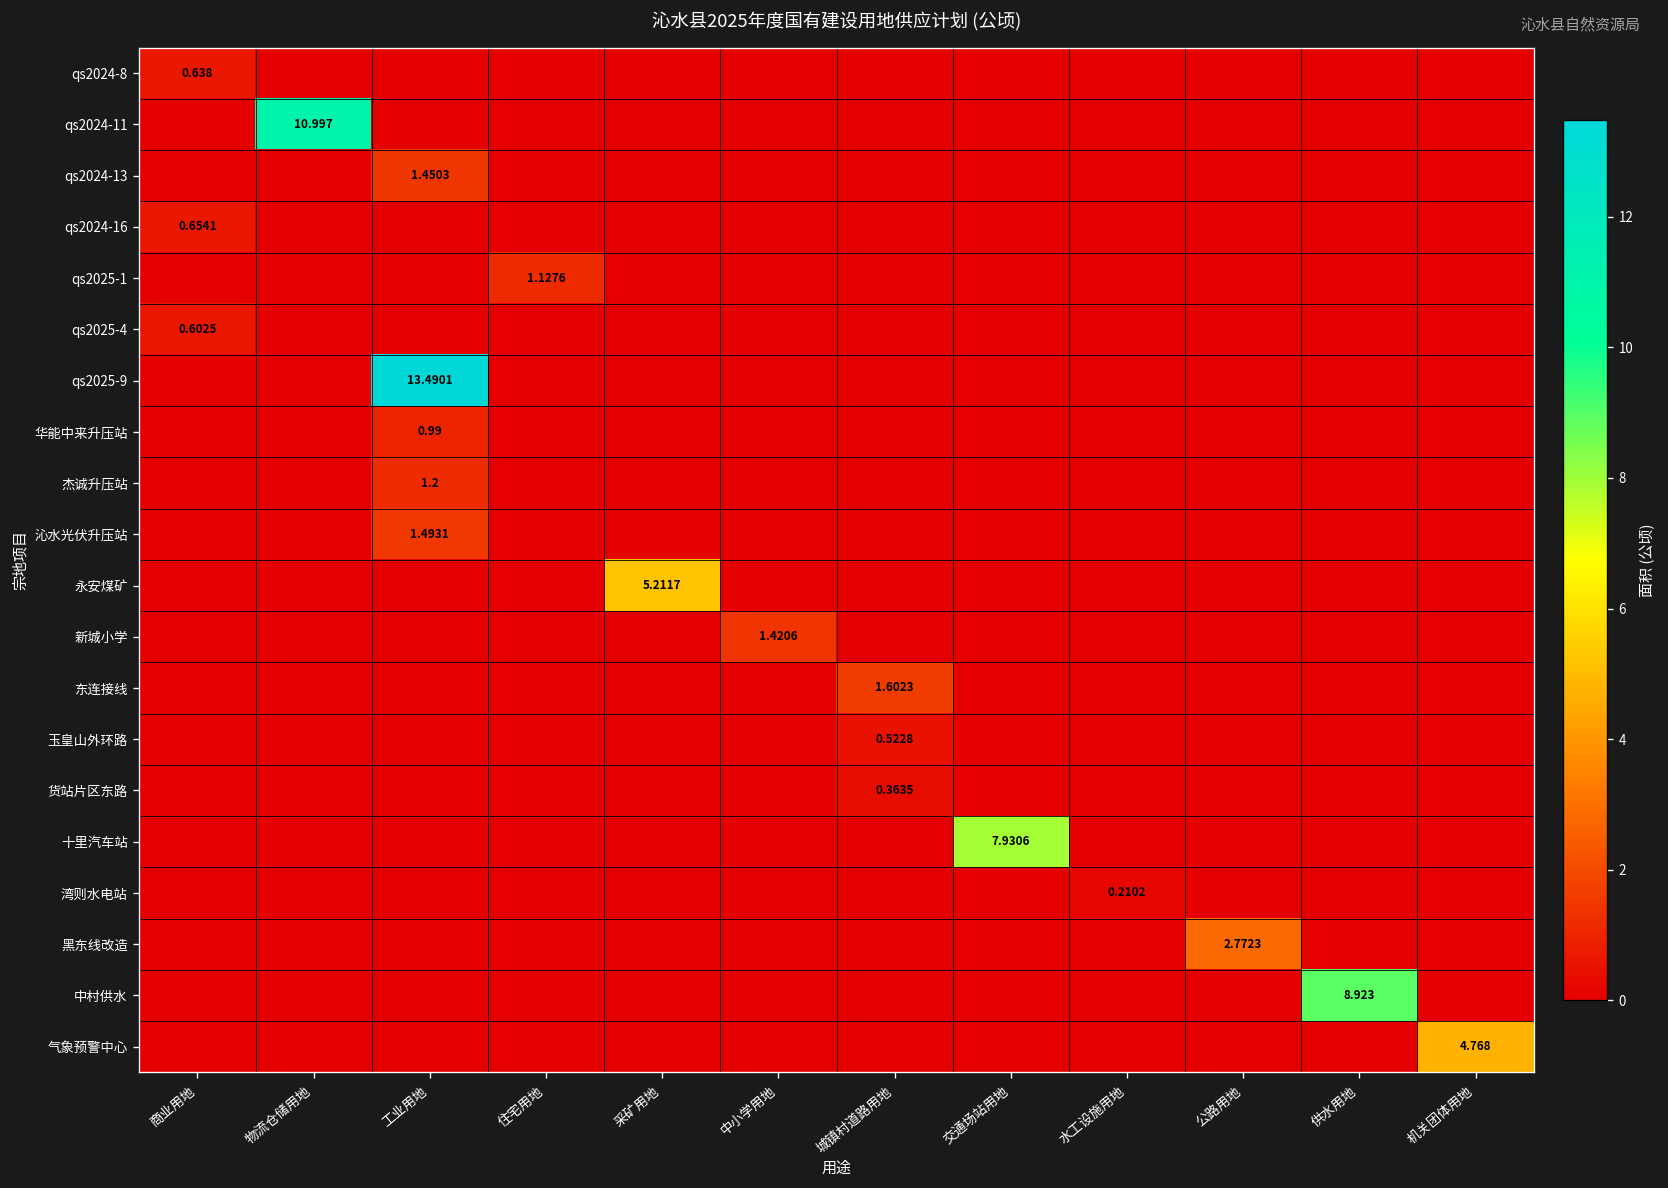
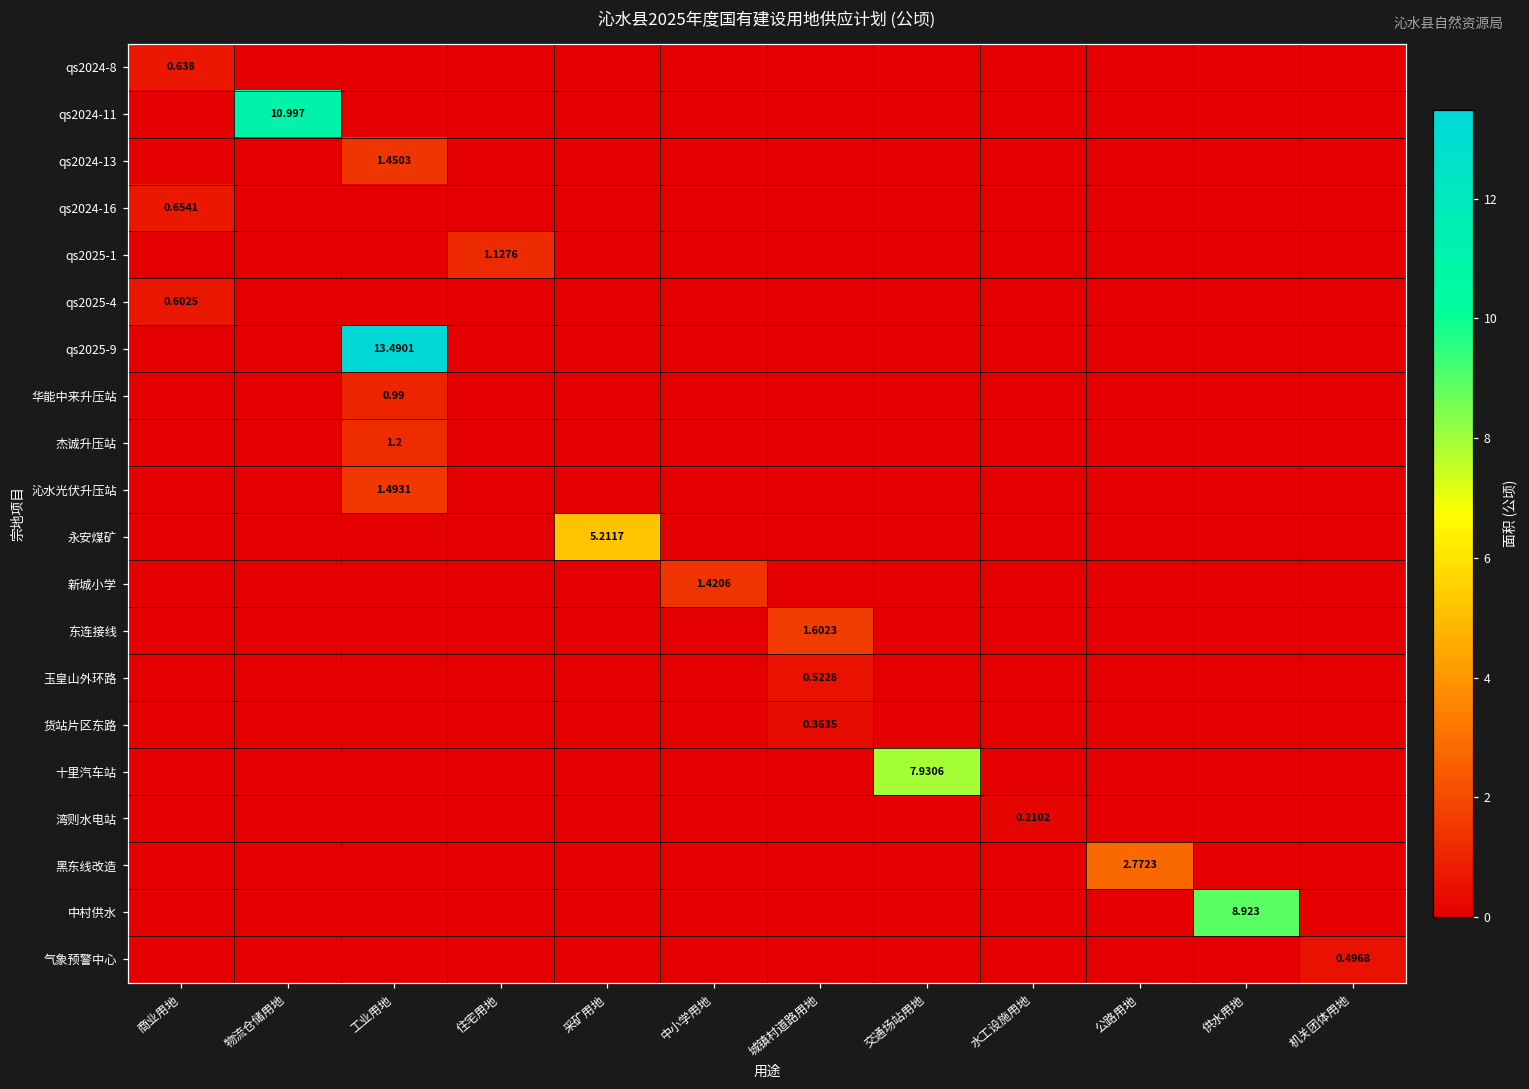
  {
    "qs2024-8": {
      "商业用地": 0.638
    },
    "qs2024-11": {
      "物流仓储用地": 10.997
    },
    "qs2024-13": {
      "工业用地": 1.4503
    },
    "qs2024-16": {
      "商业用地": 0.6541
    },
    "qs2025-1": {
      "住宅用地": 1.1276
    },
    "qs2025-4": {
      "商业用地": 0.6025
    },
    "qs2025-9": {
      "工业用地": 13.4901
    },
    "华能中来升压站": {
      "工业用地": 0.99
    },
    "杰诚升压站": {
      "工业用地": 1.2
    },
    "沁水光伏升压站": {
      "工业用地": 1.4931
    },
    "永安煤矿": {
      "采矿用地": 5.2117
    },
    "新城小学": {
      "中小学用地": 1.4206
    },
    "东连接线": {
      "城镇村道路用地": 1.6023
    },
    "玉皇山外环路": {
      "城镇村道路用地": 0.5228
    },
    "货站片区东路": {
      "城镇村道路用地": 0.3635
    },
    "十里汽车站": {
      "交通场站用地": 7.9306
    },
    "湾则水电站": {
      "水工设施用地": 0.2102
    },
    "黑东线改造": {
      "公路用地": 2.7723
    },
    "中村供水": {
      "供水用地": 8.923
    },
    "气象预警中心": {
-     "机关团体用地": 4.768
+     "机关团体用地": 0.4968
    }
  }
